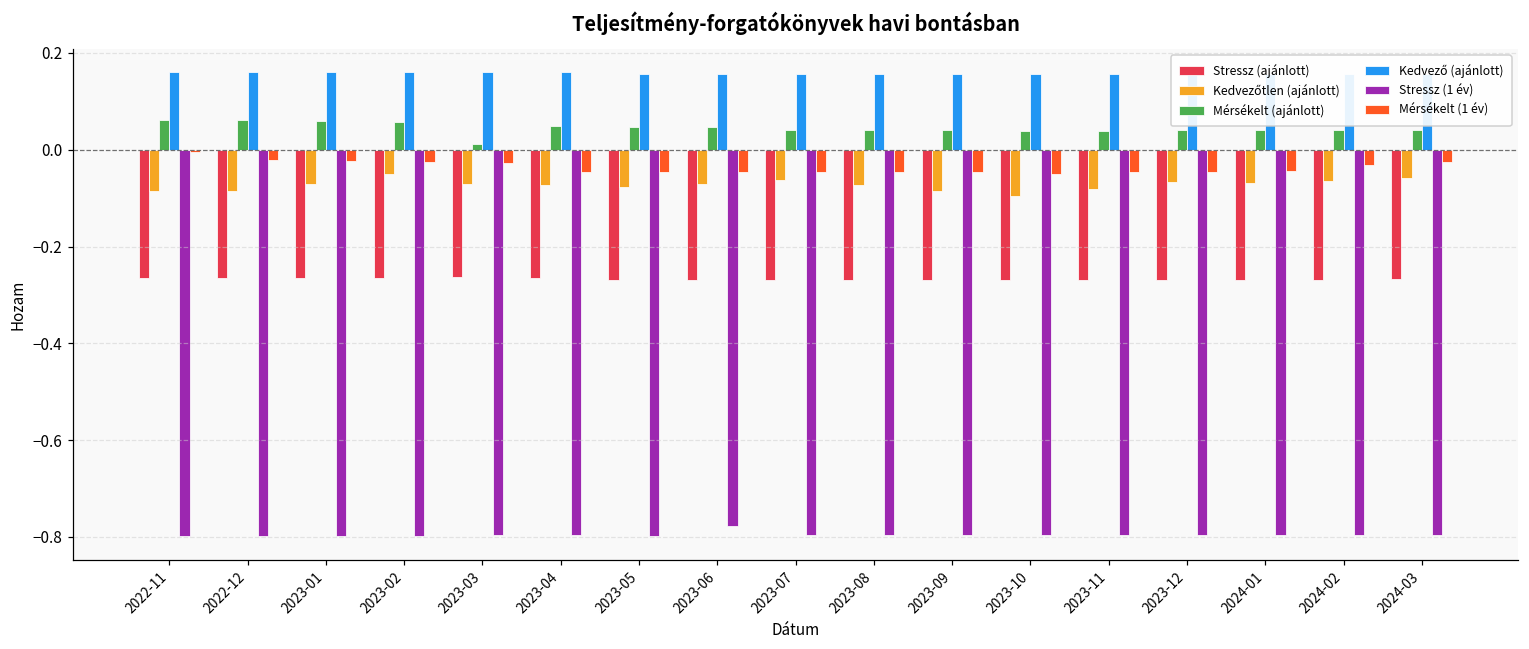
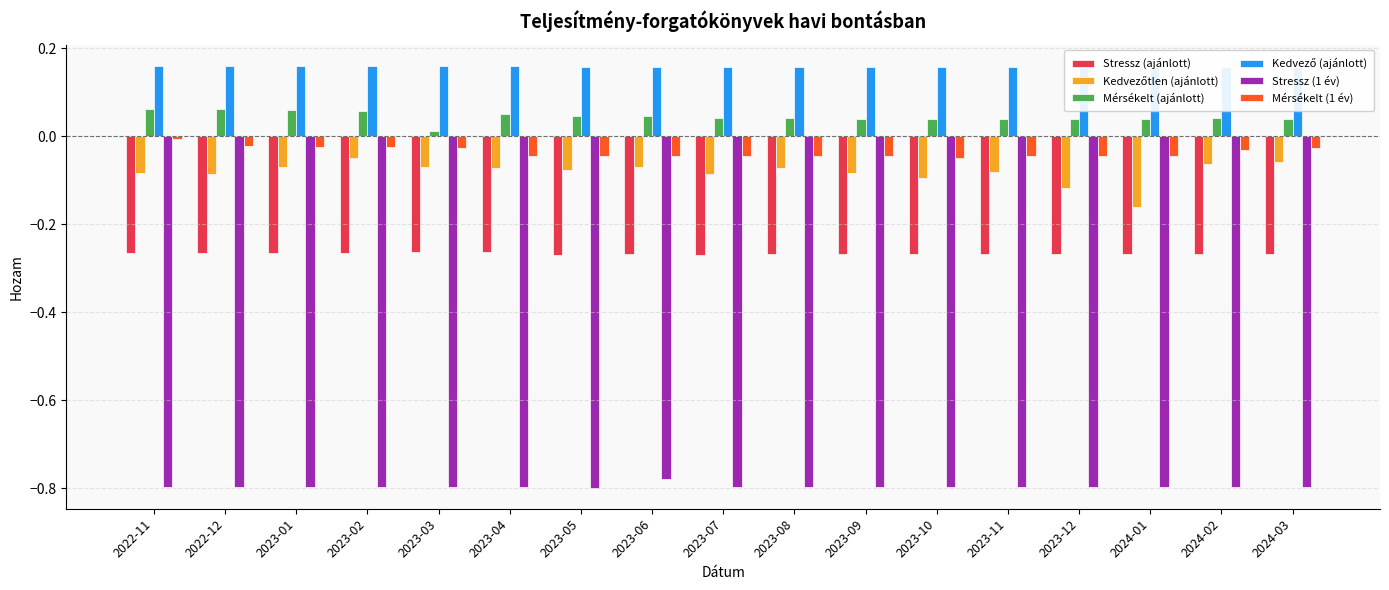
  {
    "Kedvezőtlen (ajánlott)": {
      "2022-11": -0.08,
      "2022-12": -0.09,
      "2023-01": -0.07,
      "2023-02": -0.05,
      "2023-03": -0.07,
      "2023-04": -0.07,
      "2023-05": -0.08,
      "2023-06": -0.07,
-     "2023-07": -0.06,
+     "2023-07": -0.09,
      "2023-08": -0.07,
      "2023-09": -0.08,
      "2023-10": -0.10,
      "2023-11": -0.08,
-     "2023-12": -0.07,
-     "2024-01": -0.07,
+     "2023-12": -0.12,
+     "2024-01": -0.16,
      "2024-02": -0.06,
      "2024-03": -0.06
    },
    "Mérsékelt (ajánlott)": {
      "2022-11": 0.06,
      "2022-12": 0.06,
      "2023-01": 0.06,
      "2023-02": 0.06,
      "2023-03": 0.01,
      "2023-04": 0.05,
      "2023-05": 0.05,
      "2023-06": 0.05,
      "2023-07": 0.04,
      "2023-08": 0.04,
      "2023-09": 0.04,
      "2023-10": 0.04,
      "2023-11": 0.04,
      "2023-12": 0.04,
      "2024-01": 0.04,
      "2024-02": 0.04,
      "2024-03": 0.04
    },
    "Kedvező (ajánlott)": {
      "2022-11": 0.16,
      "2022-12": 0.16,
      "2023-01": 0.16,
      "2023-02": 0.16,
      "2023-03": 0.16,
      "2023-04": 0.16,
      "2023-05": 0.16,
      "2023-06": 0.16,
      "2023-07": 0.16,
      "2023-08": 0.16,
      "2023-09": 0.16,
      "2023-10": 0.16,
      "2023-11": 0.16
    },
    "Stressz (1 év)": {
      "2022-11": -0.80,
      "2022-12": -0.80,
      "2023-01": -0.80,
      "2023-02": -0.80,
      "2023-03": -0.80,
      "2023-04": -0.80,
      "2023-05": -0.80,
      "2023-06": -0.78,
      "2023-07": -0.80,
      "2023-08": -0.80,
      "2023-09": -0.80,
      "2023-10": -0.80,
      "2023-11": -0.80,
      "2023-12": -0.80,
      "2024-01": -0.80,
      "2024-02": -0.80,
      "2024-03": -0.80
    }
  }
